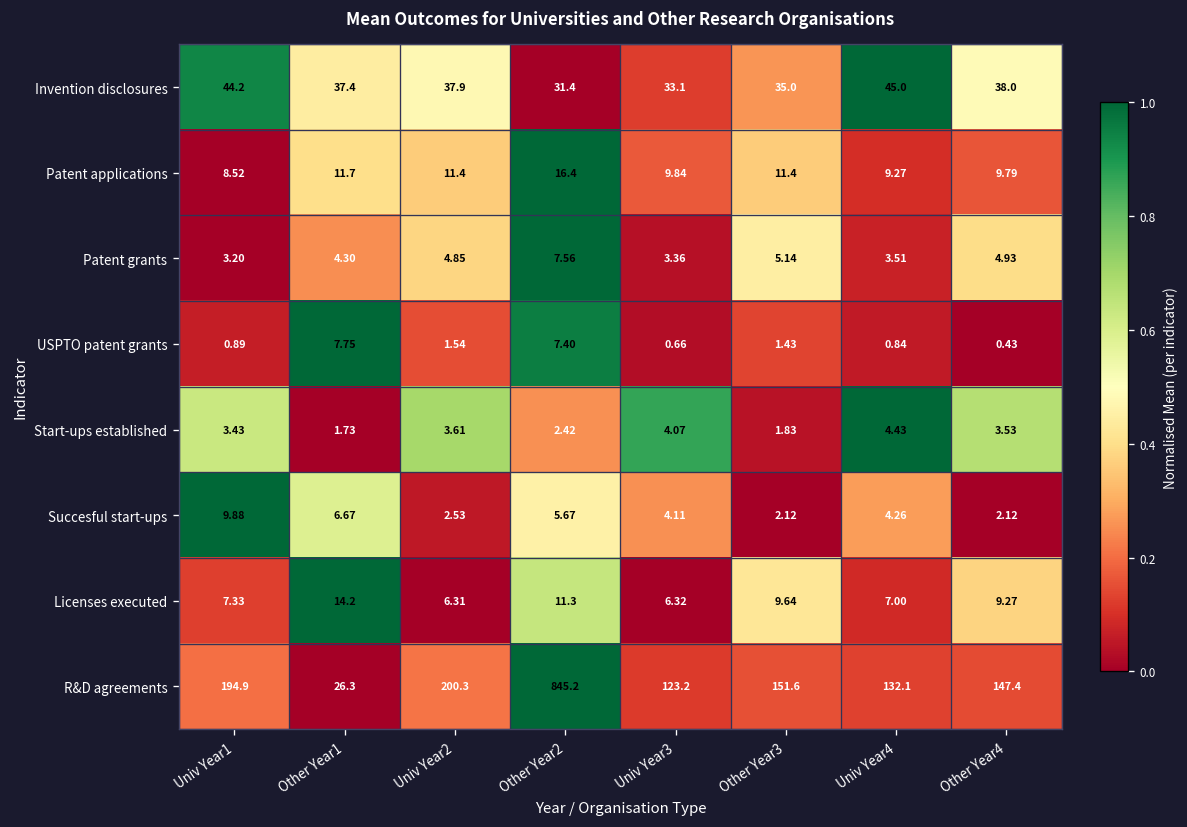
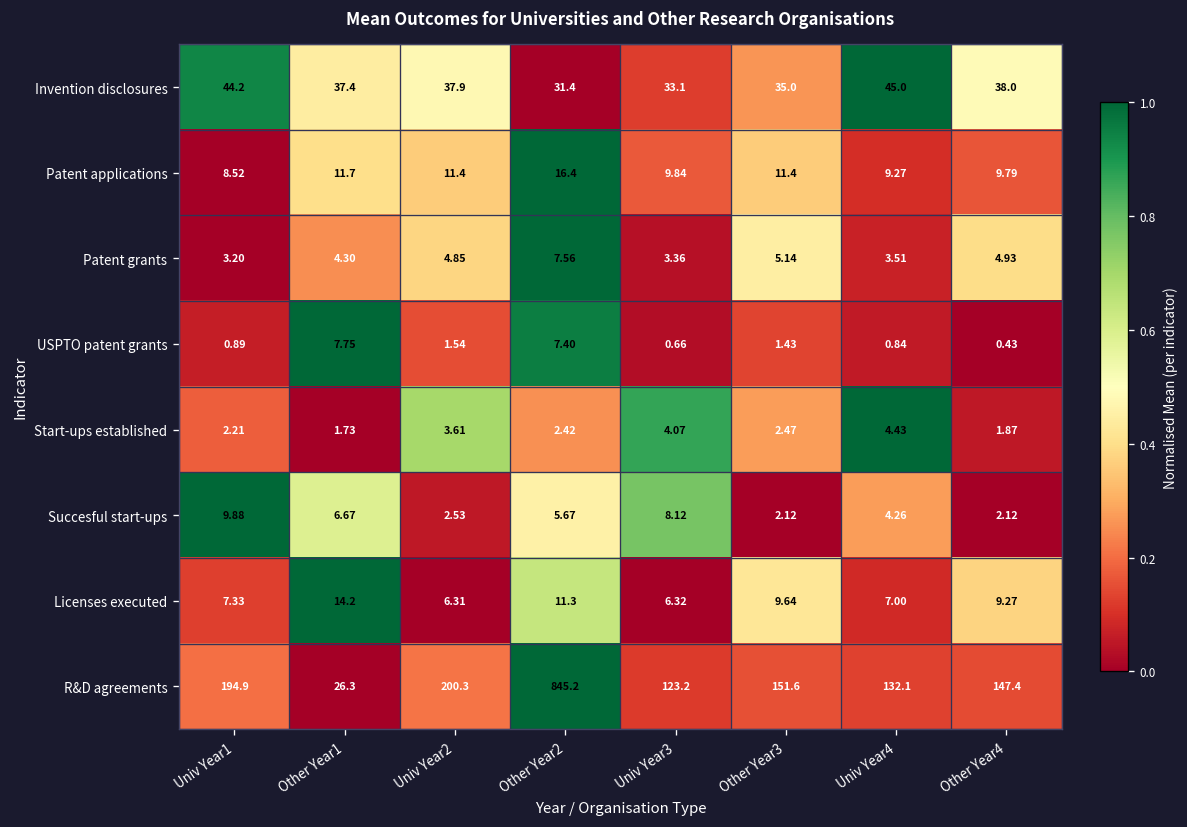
  {
    "Invention disclosures": {
      "Univ Year1": 44.2,
      "Other Year1": 37.4,
      "Univ Year2": 37.9,
      "Other Year2": 31.4,
      "Univ Year3": 33.1,
      "Other Year3": 35.0,
      "Univ Year4": 45.0,
      "Other Year4": 38.0
    },
    "Patent applications": {
      "Univ Year1": 8.52,
      "Other Year1": 11.7,
      "Univ Year2": 11.4,
      "Other Year2": 16.4,
      "Univ Year3": 9.84,
      "Other Year3": 11.4,
      "Univ Year4": 9.27,
      "Other Year4": 9.79
    },
    "Patent grants": {
      "Univ Year1": 3.20,
      "Other Year1": 4.30,
      "Univ Year2": 4.85,
      "Other Year2": 7.56,
      "Univ Year3": 3.36,
      "Other Year3": 5.14,
      "Univ Year4": 3.51,
      "Other Year4": 4.93
    },
    "USPTO patent grants": {
      "Univ Year1": 0.89,
      "Other Year1": 7.75,
      "Univ Year2": 1.54,
      "Other Year2": 7.40,
      "Univ Year3": 0.66,
      "Other Year3": 1.43,
      "Univ Year4": 0.84,
      "Other Year4": 0.43
    },
    "Start-ups established": {
-     "Univ Year1": 3.43,
+     "Univ Year1": 2.21,
      "Other Year1": 1.73,
      "Univ Year2": 3.61,
      "Other Year2": 2.42,
      "Univ Year3": 4.07,
-     "Other Year3": 1.83,
+     "Other Year3": 2.47,
      "Univ Year4": 4.43,
-     "Other Year4": 3.53
+     "Other Year4": 1.87
    },
    "Succesful start-ups": {
      "Univ Year1": 9.88,
      "Other Year1": 6.67,
      "Univ Year2": 2.53,
      "Other Year2": 5.67,
-     "Univ Year3": 4.11,
+     "Univ Year3": 8.12,
      "Other Year3": 2.12,
      "Univ Year4": 4.26,
      "Other Year4": 2.12
    },
    "Licenses executed": {
      "Univ Year1": 7.33,
      "Other Year1": 14.2,
      "Univ Year2": 6.31,
      "Other Year2": 11.3,
      "Univ Year3": 6.32,
      "Other Year3": 9.64,
      "Univ Year4": 7.00,
      "Other Year4": 9.27
    },
    "R&D agreements": {
      "Univ Year1": 194.9,
      "Other Year1": 26.3,
      "Univ Year2": 200.3,
      "Other Year2": 845.2,
      "Univ Year3": 123.2,
      "Other Year3": 151.6,
      "Univ Year4": 132.1,
      "Other Year4": 147.4
    }
  }
